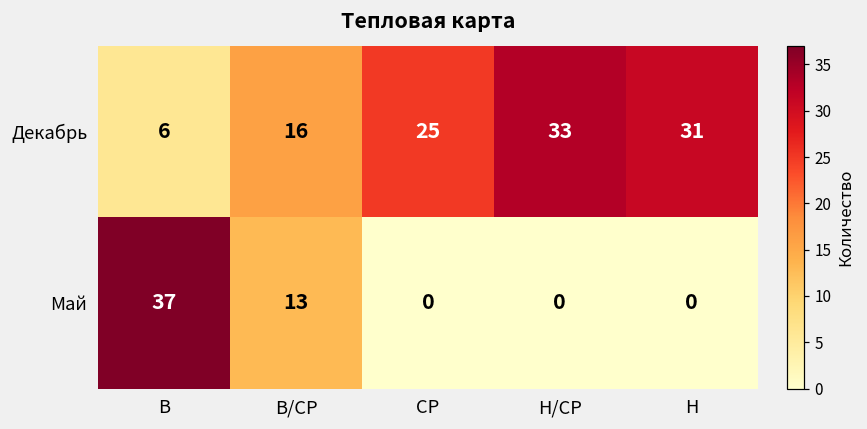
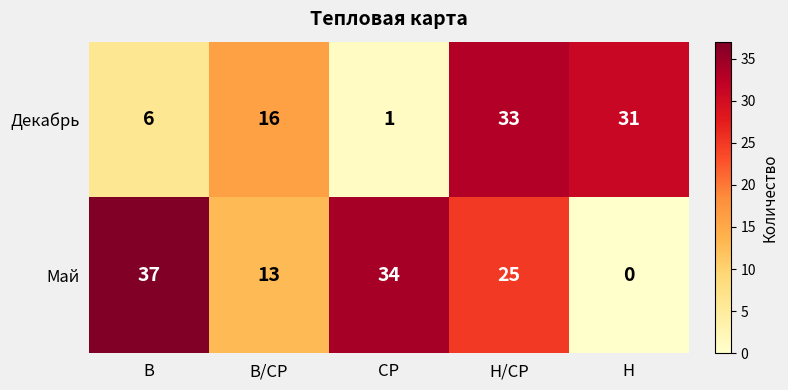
  {
    "Декабрь": {
      "В": 6,
      "В/СР": 16,
-     "СР": 25,
+     "СР": 1,
      "Н/СР": 33,
      "Н": 31
    },
    "Май": {
      "В": 37,
      "В/СР": 13,
-     "СР": 0,
-     "Н/СР": 0,
+     "СР": 34,
+     "Н/СР": 25,
      "Н": 0
    }
  }
